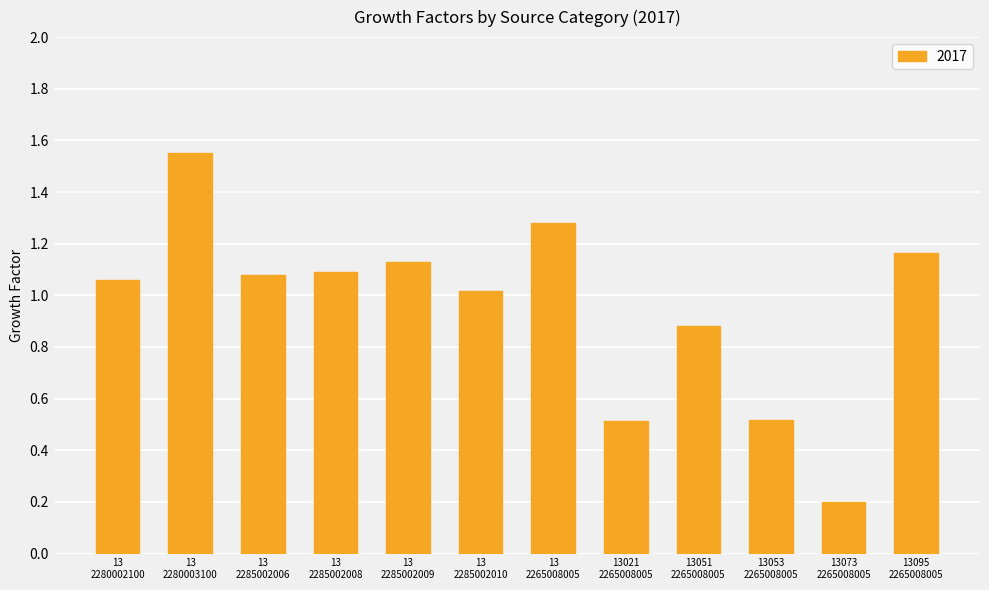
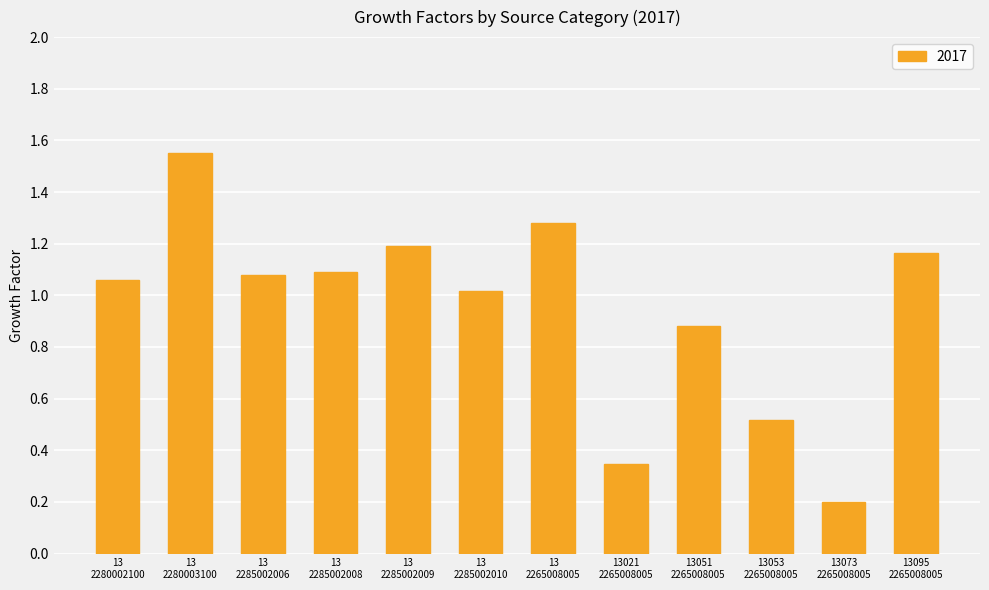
  {
    "13 2280002100": 1.06,
    "13 2280003100": 1.55,
    "13 2285002006": 1.08,
    "13 2285002008": 1.09,
-   "13 2285002009": 1.13,
+   "13 2285002009": 1.19,
    "13 2285002010": 1.02,
    "13 2265008005": 1.28,
-   "13021 2265008005": 0.51,
+   "13021 2265008005": 0.35,
    "13051 2265008005": 0.88,
    "13053 2265008005": 0.52,
    "13073 2265008005": 0.20,
    "13095 2265008005": 1.16
  }
